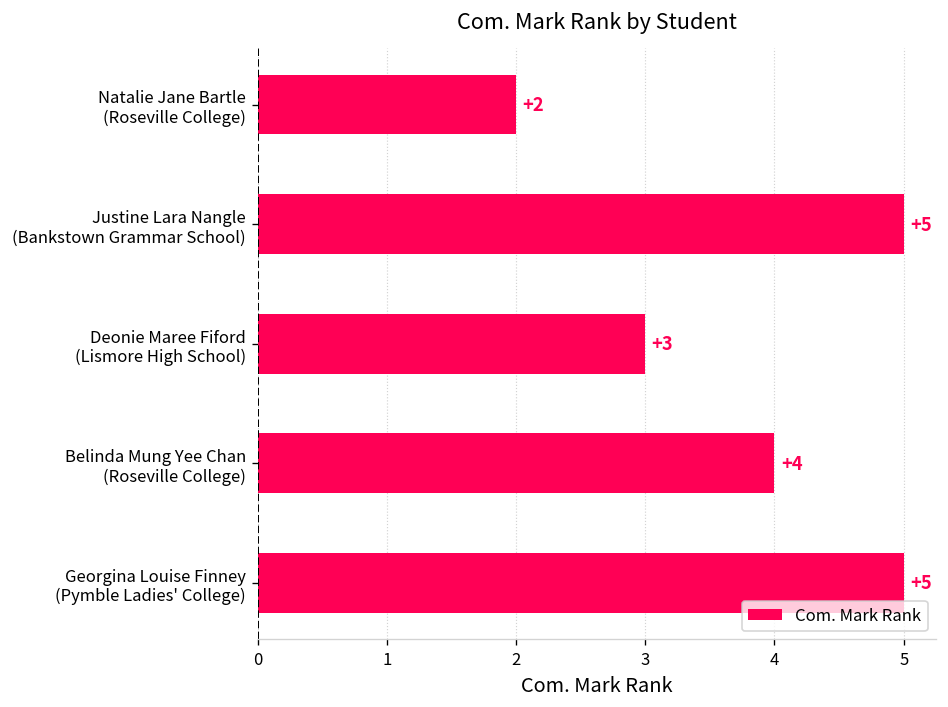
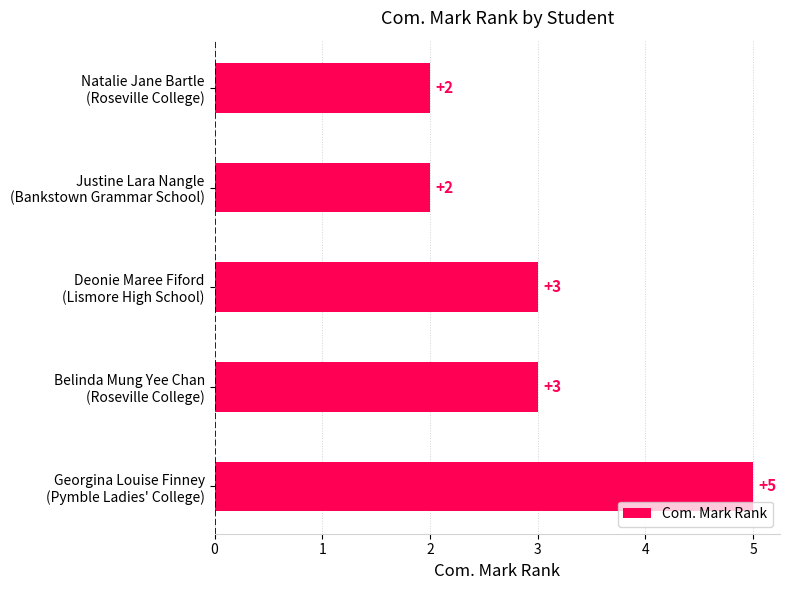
  {
    "Natalie Jane Bartle (Roseville College)": "+2",
-   "Justine Lara Nangle (Bankstown Grammar School)": "+5",
+   "Justine Lara Nangle (Bankstown Grammar School)": "+2",
    "Deonie Maree Fiford (Lismore High School)": "+3",
-   "Belinda Mung Yee Chan (Roseville College)": "+4",
+   "Belinda Mung Yee Chan (Roseville College)": "+3",
    "Georgina Louise Finney (Pymble Ladies' College)": "+5"
  }
